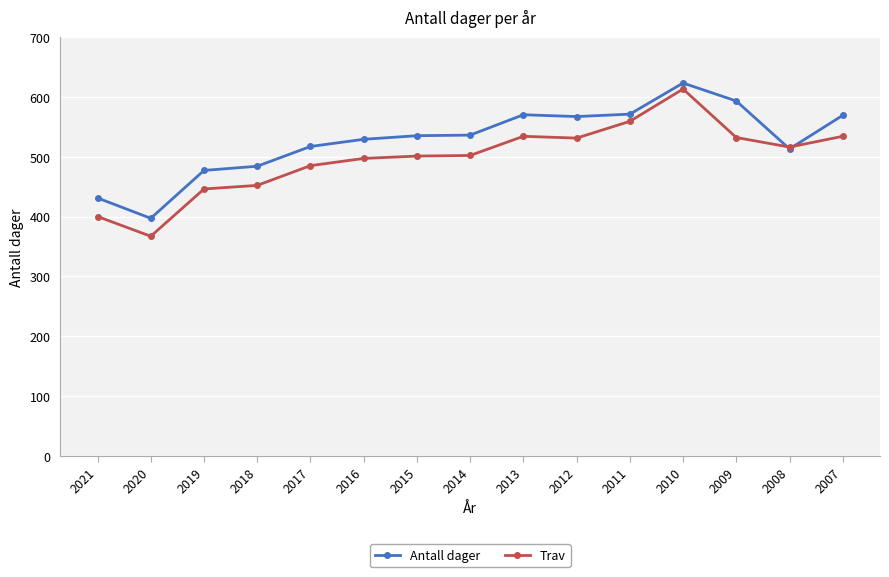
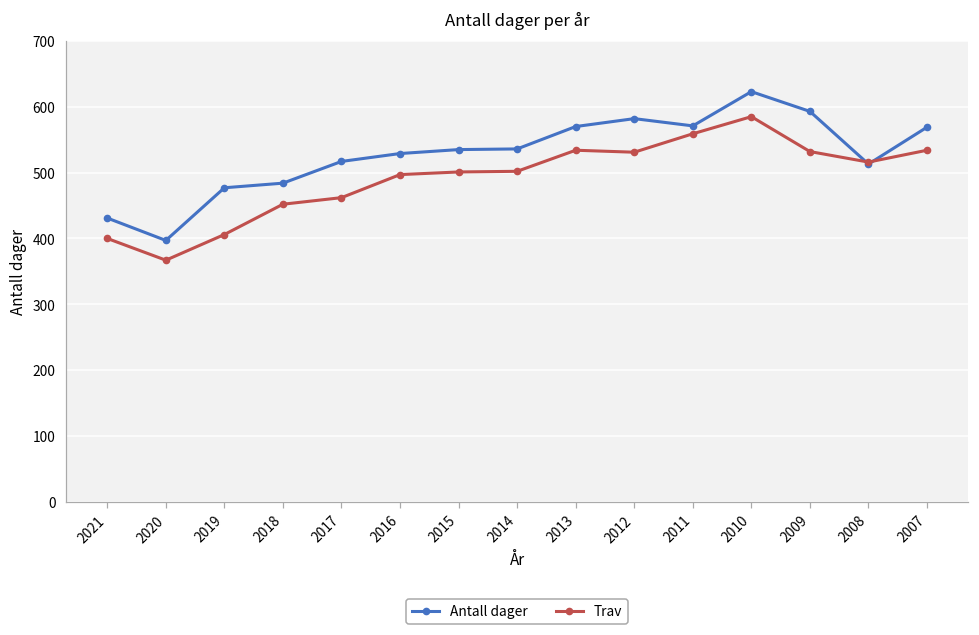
  {
    "Antall dager": {
      "2021": 430,
      "2020": 400,
      "2019": 480,
      "2018": 480,
      "2017": 520,
      "2016": 530,
      "2015": 540,
      "2014": 540,
      "2013": 570,
-     "2012": 570,
+     "2012": 580,
      "2011": 570,
      "2010": 620,
      "2009": 590,
      "2007": 570
    },
    "Trav": {
      "2021": 400,
      "2020": 370,
-     "2019": 450,
+     "2019": 410,
      "2018": 450,
-     "2017": 490,
+     "2017": 460,
      "2016": 500,
      "2015": 500,
      "2014": 500,
      "2013": 530,
      "2012": 530,
      "2011": 560,
-     "2010": 610,
+     "2010": 590,
      "2009": 530,
      "2007": 530
    }
  }
